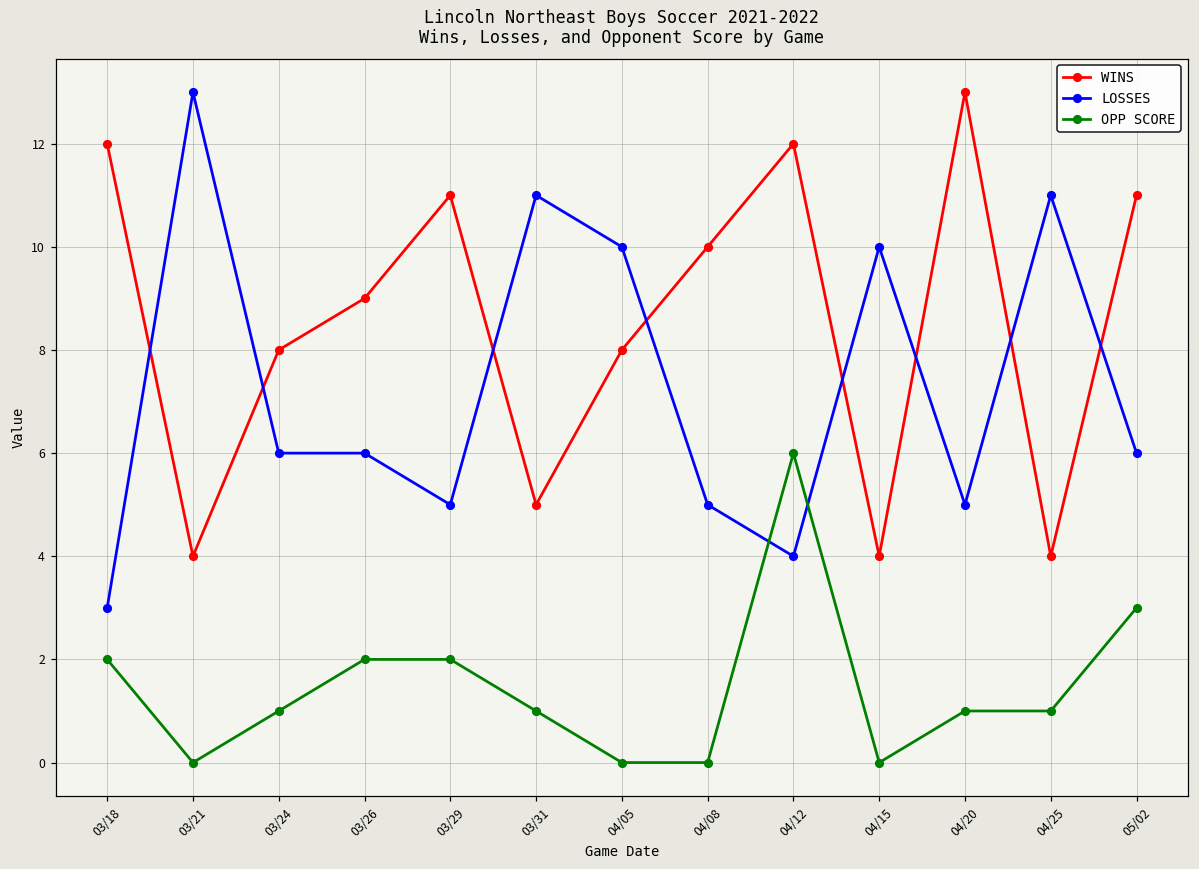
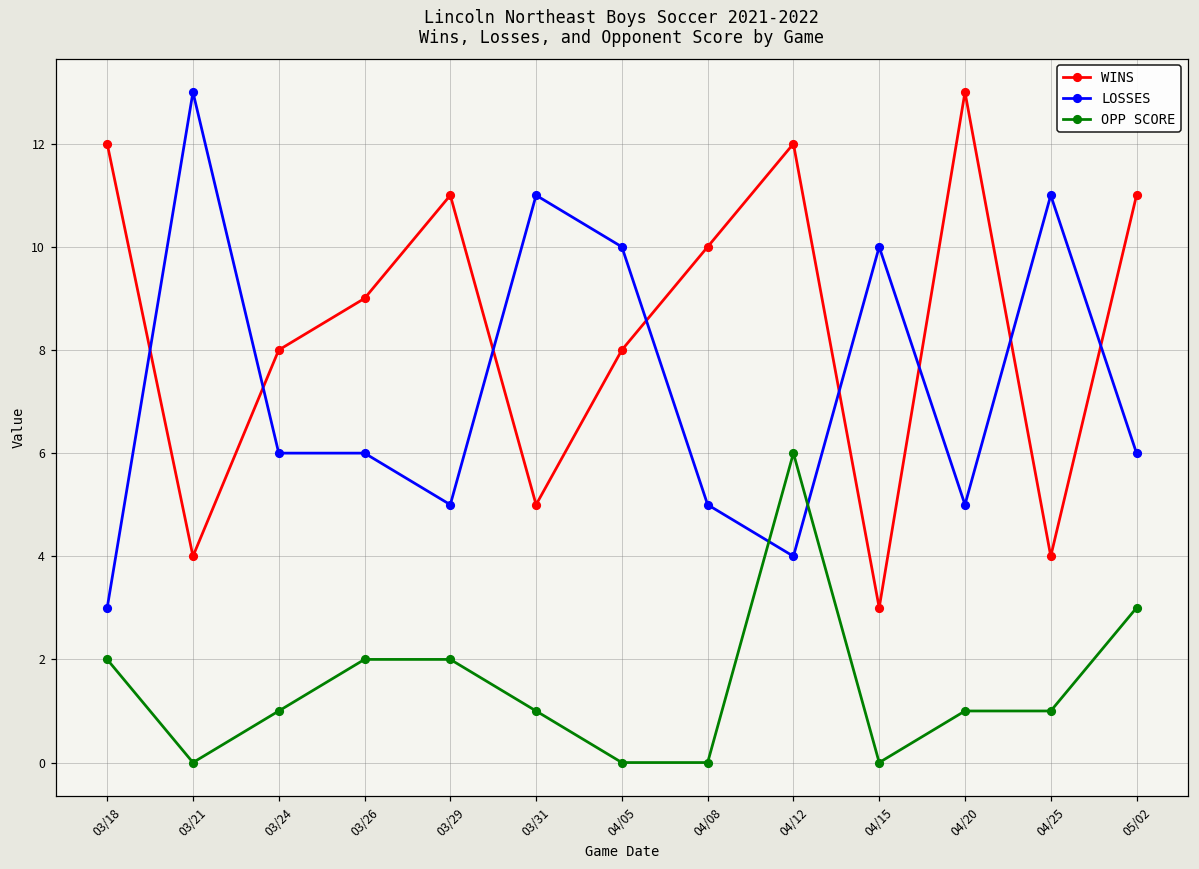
  {
    "WINS": {
      "03/18": 12,
      "03/21": 4,
      "03/24": 8,
      "03/26": 9,
      "03/29": 11,
      "03/31": 5,
      "04/05": 8,
      "04/08": 10,
      "04/12": 12,
-     "04/15": 4,
+     "04/15": 3,
      "04/20": 13,
      "04/25": 4,
      "05/02": 11
    },
    "LOSSES": {
      "03/18": 3,
      "03/21": 13,
      "03/24": 6,
      "03/26": 6,
      "03/29": 5,
      "03/31": 11,
      "04/05": 10,
      "04/08": 5,
      "04/12": 4,
      "04/15": 10,
      "04/20": 5,
      "04/25": 11,
      "05/02": 6
    },
    "OPP SCORE": {
      "03/18": 2,
      "03/21": 0,
      "03/24": 1,
      "03/26": 2,
      "03/29": 2,
      "03/31": 1,
      "04/05": 0,
      "04/08": 0,
      "04/12": 6,
      "04/15": 0,
      "04/20": 1,
      "04/25": 1,
      "05/02": 3
    }
  }
